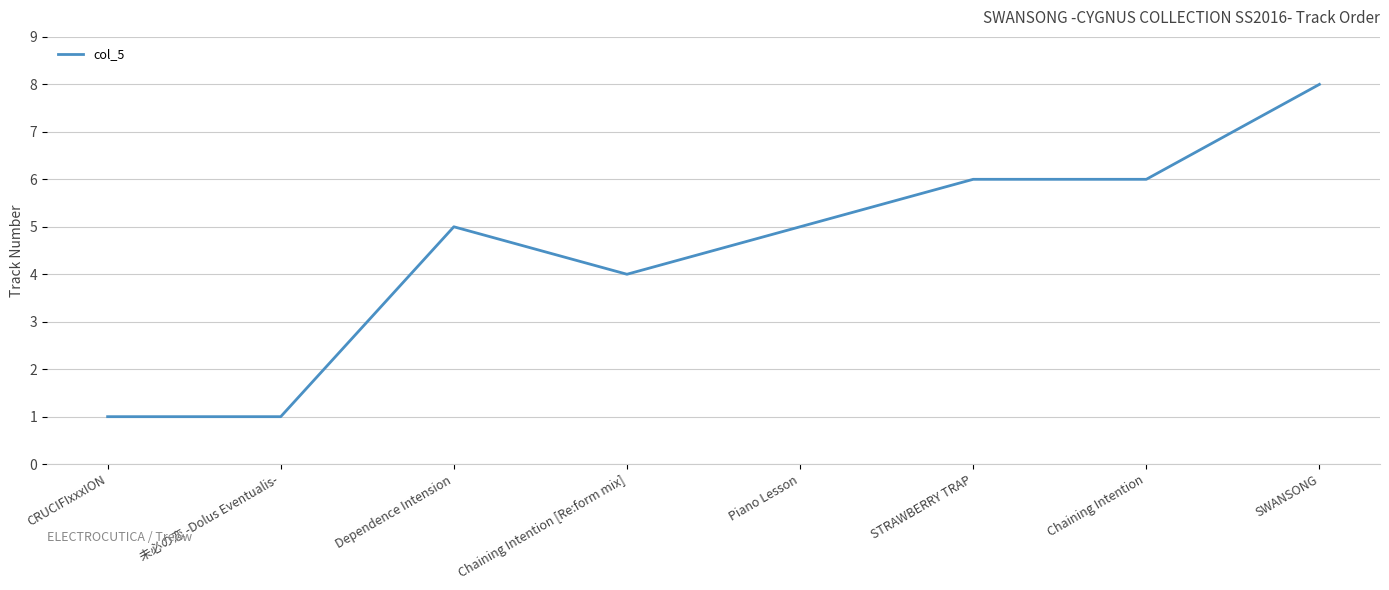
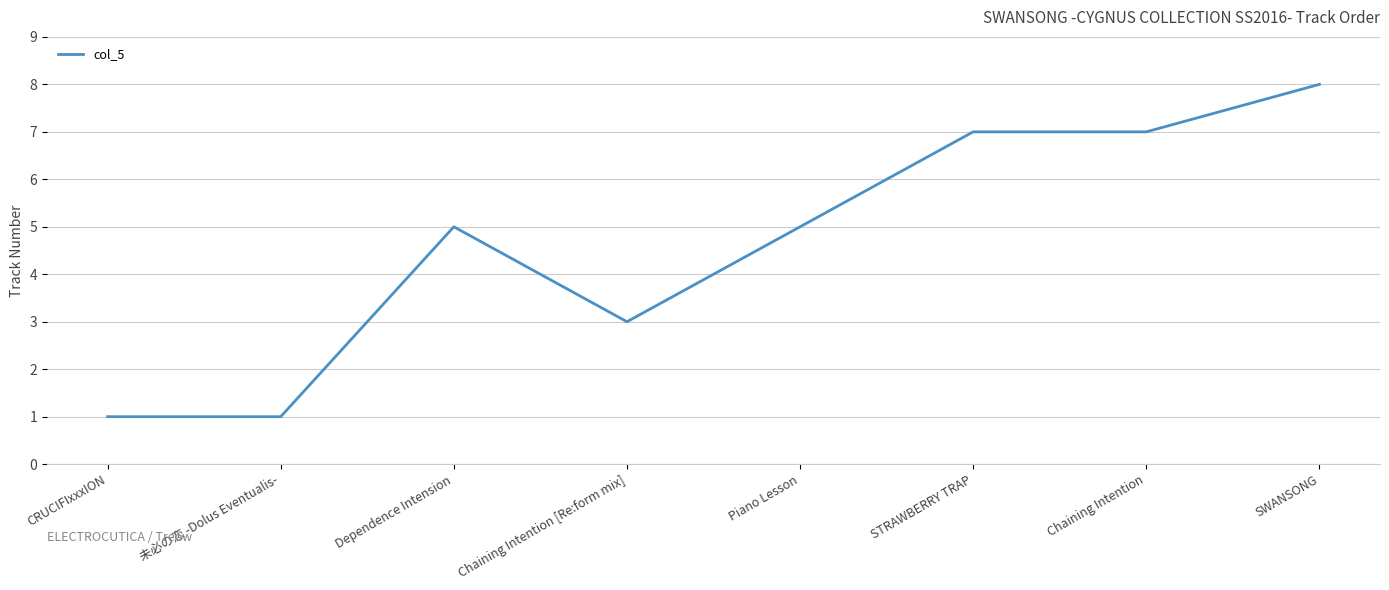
  {
    "CRUCIFIxxxION": 1,
    "未必の恋 -Dolus Eventualis-": 1,
    "Dependence Intension": 5,
-   "Chaining Intention [Re:form mix]": 4,
+   "Chaining Intention [Re:form mix]": 3,
    "Piano Lesson": 5,
-   "STRAWBERRY TRAP": 6,
-   "Chaining Intention": 6,
+   "STRAWBERRY TRAP": 7,
+   "Chaining Intention": 7,
    "SWANSONG": 8
  }
